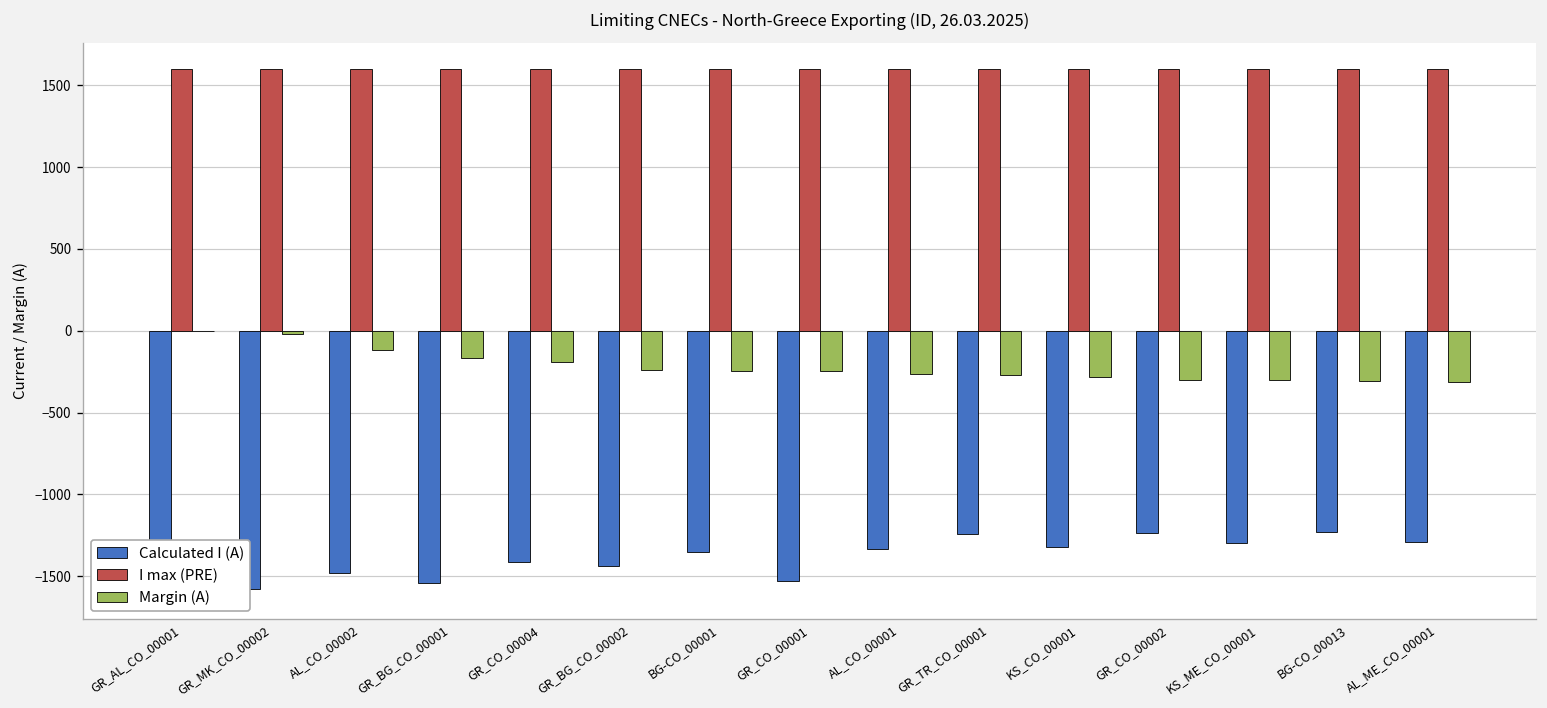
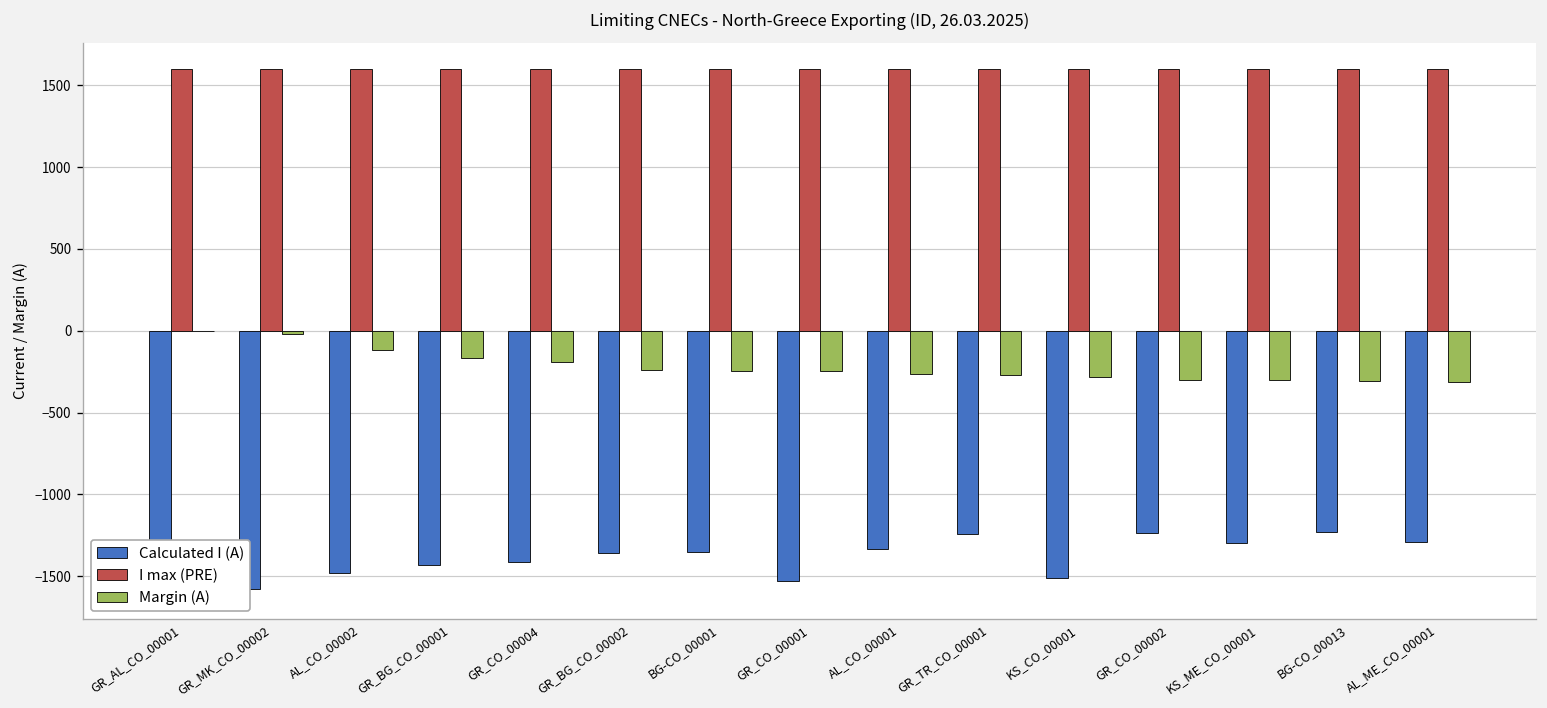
  {
    "Calculated I (A)": {
      "AL_CO_00002": -1480,
-     "GR_BG_CO_00001": -1540,
+     "GR_BG_CO_00001": -1430,
      "GR_CO_00004": -1410,
-     "GR_BG_CO_00002": -1440,
+     "GR_BG_CO_00002": -1360,
      "BG-CO_00001": -1350,
      "GR_CO_00001": -1530,
      "AL_CO_00001": -1330,
      "GR_TR_CO_00001": -1240,
-     "KS_CO_00001": -1320,
+     "KS_CO_00001": -1510,
      "GR_CO_00002": -1240,
      "KS_ME_CO_00001": -1300,
      "BG-CO_00013": -1230,
      "AL_ME_CO_00001": -1290
    },
    "I max (PRE)": {
      "GR_AL_CO_00001": 1600,
      "GR_MK_CO_00002": 1600,
      "AL_CO_00002": 1600,
      "GR_BG_CO_00001": 1600,
      "GR_CO_00004": 1600,
      "GR_BG_CO_00002": 1600,
      "BG-CO_00001": 1600,
      "GR_CO_00001": 1600,
      "AL_CO_00001": 1600,
      "GR_TR_CO_00001": 1600,
      "KS_CO_00001": 1600,
      "GR_CO_00002": 1600,
      "KS_ME_CO_00001": 1600,
      "BG-CO_00013": 1600,
      "AL_ME_CO_00001": 1600
    },
    "Margin (A)": {
      "GR_MK_CO_00002": -20,
      "AL_CO_00002": -120,
      "GR_BG_CO_00001": -170,
      "GR_CO_00004": -190,
      "GR_BG_CO_00002": -240,
      "BG-CO_00001": -250,
      "GR_CO_00001": -250,
      "AL_CO_00001": -270,
      "GR_TR_CO_00001": -270,
      "KS_CO_00001": -280,
      "GR_CO_00002": -300,
      "KS_ME_CO_00001": -300,
      "BG-CO_00013": -310,
      "AL_ME_CO_00001": -310
    }
  }
